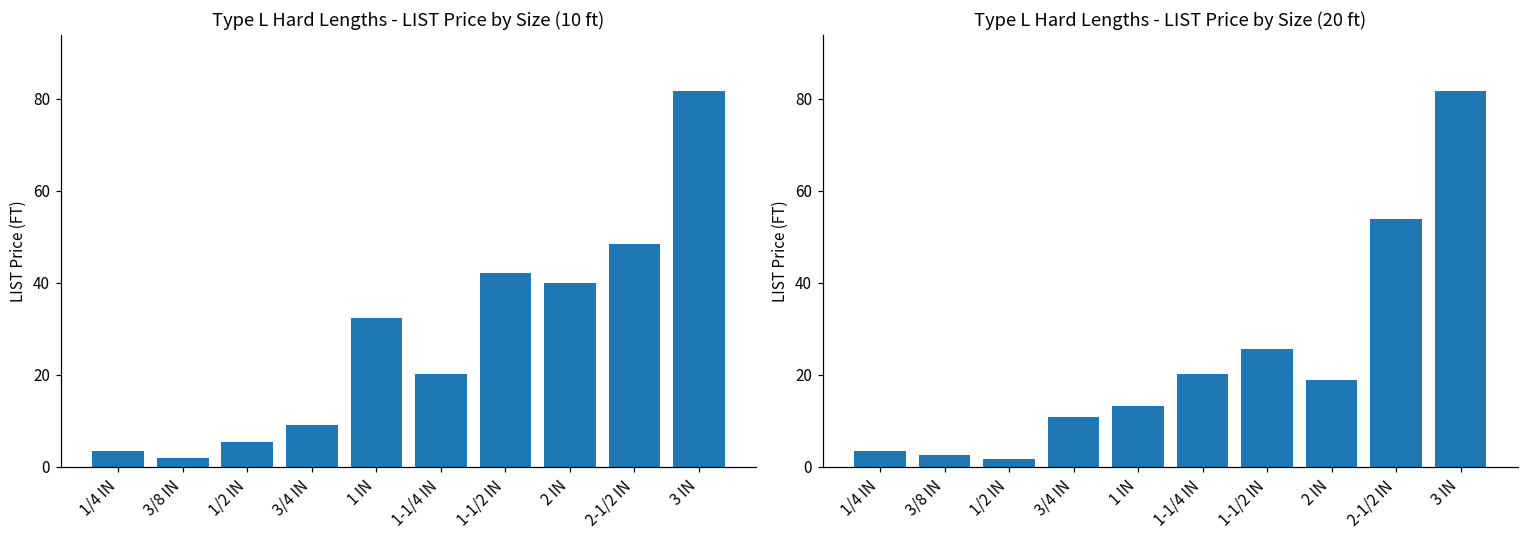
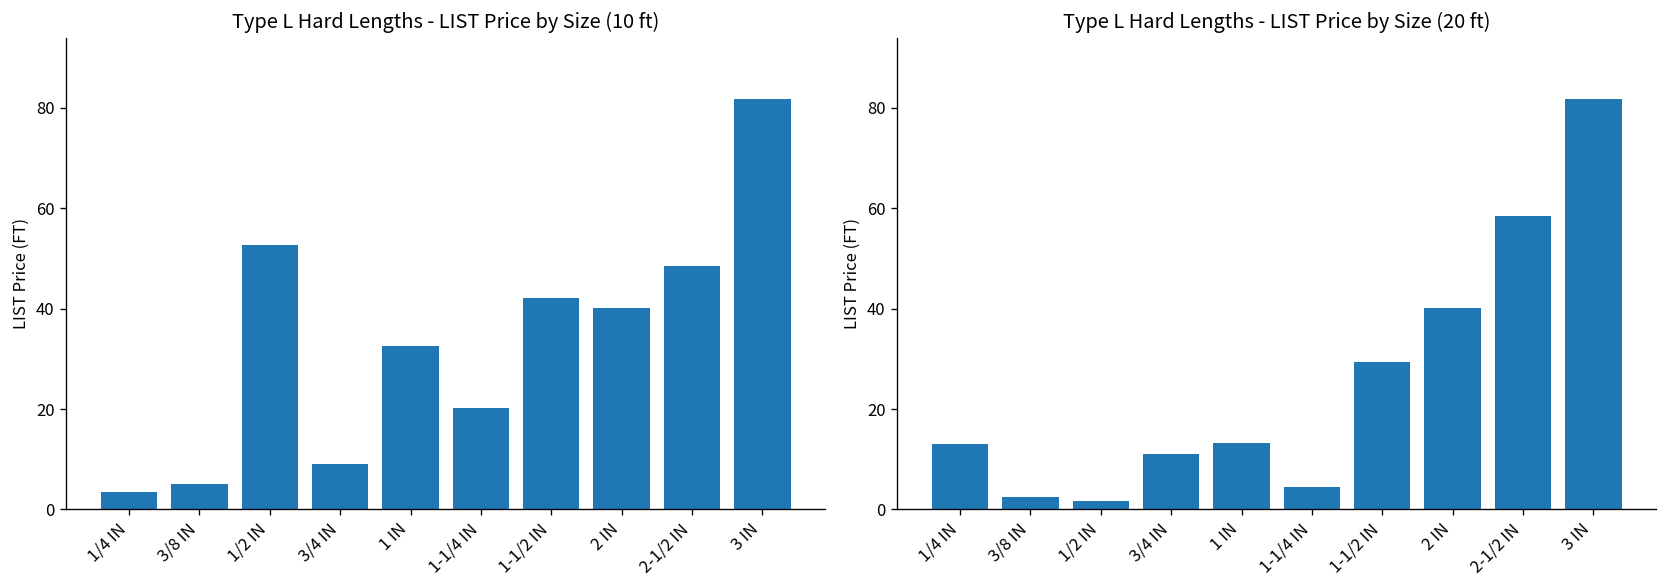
  {
    "Type L Hard Lengths - LIST Price by Size (10 ft)": {
      "1/4 IN": 3,
-     "3/8 IN": 2,
-     "1/2 IN": 6,
+     "3/8 IN": 5,
+     "1/2 IN": 53,
      "3/4 IN": 9,
      "1 IN": 32,
      "1-1/4 IN": 20,
      "1-1/2 IN": 42,
      "2 IN": 40,
      "2-1/2 IN": 49,
      "3 IN": 82
    },
    "Type L Hard Lengths - LIST Price by Size (20 ft)": {
-     "1/4 IN": 3,
+     "1/4 IN": 13,
      "3/8 IN": 2,
      "1/2 IN": 2,
      "3/4 IN": 11,
      "1 IN": 13,
-     "1-1/4 IN": 20,
-     "1-1/2 IN": 26,
-     "2 IN": 19,
-     "2-1/2 IN": 54,
+     "1-1/4 IN": 5,
+     "1-1/2 IN": 29,
+     "2 IN": 40,
+     "2-1/2 IN": 59,
      "3 IN": 82
    }
  }
